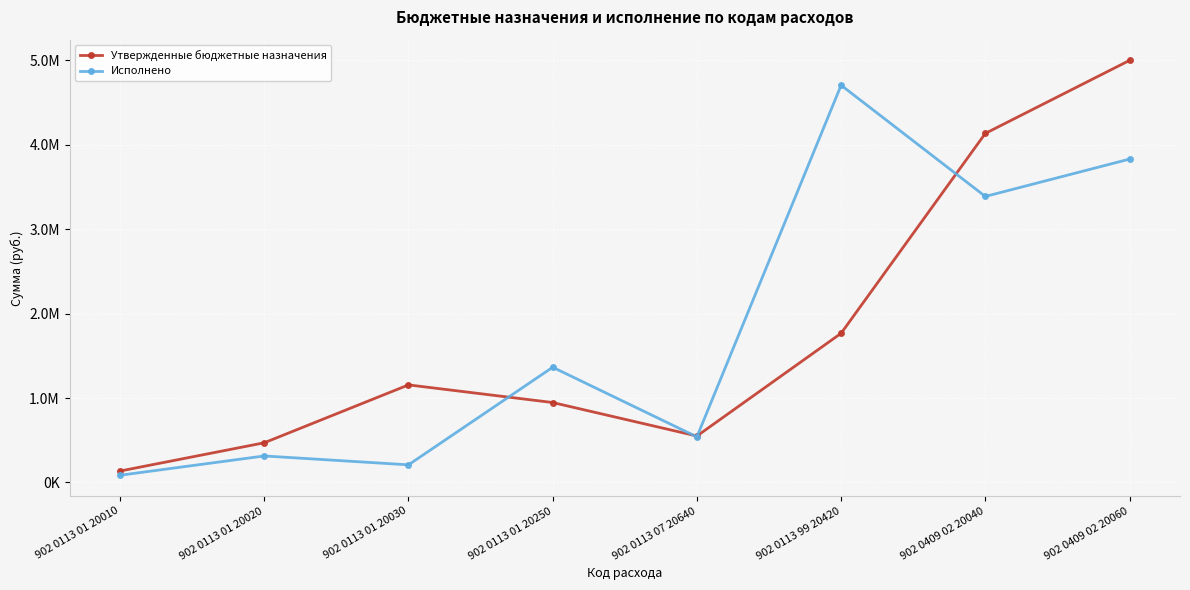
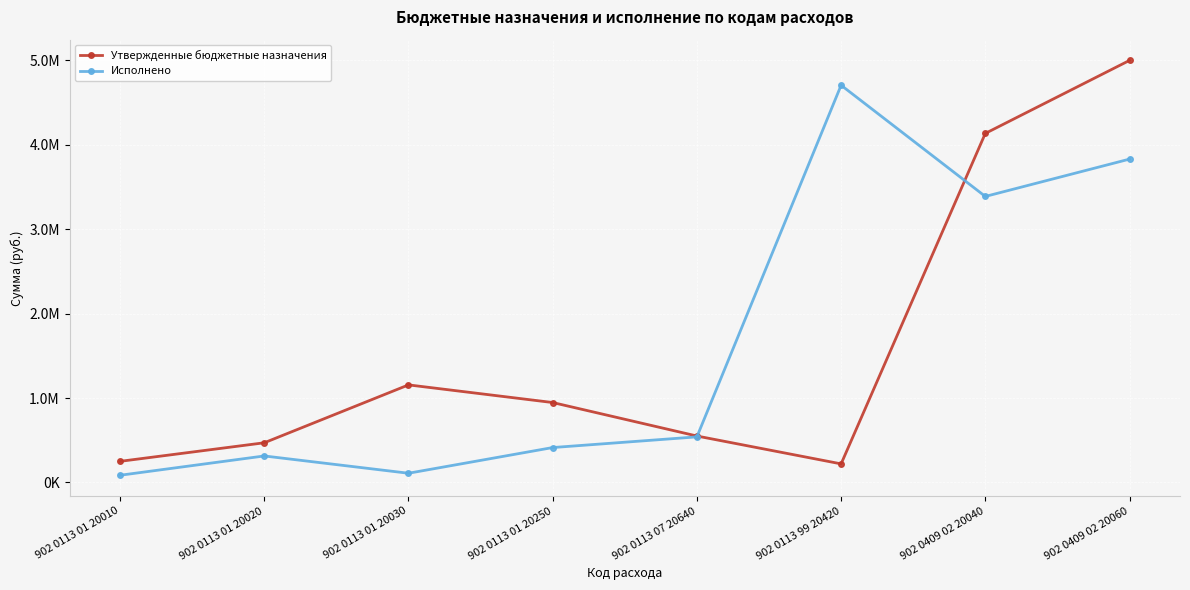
  {
    "Утвержденные бюджетные назначения": {
-     "902 0113 01 20010": 100000,
+     "902 0113 01 20010": 300000,
      "902 0113 01 20020": 500000,
      "902 0113 01 20030": 1200000,
      "902 0113 01 20250": 900000,
-     "902 0113 99 20420": 1800000,
+     "902 0113 99 20420": 200000,
      "902 0409 02 20040": 4100000,
      "902 0409 02 20060": 5000000
    },
    "Исполнено": {
      "902 0113 01 20010": 100000,
      "902 0113 01 20020": 300000,
-     "902 0113 01 20030": 200000,
-     "902 0113 01 20250": 1400000,
+     "902 0113 01 20030": 100000,
+     "902 0113 01 20250": 400000,
      "902 0113 99 20420": 4700000,
      "902 0409 02 20040": 3400000,
      "902 0409 02 20060": 3800000
    }
  }
